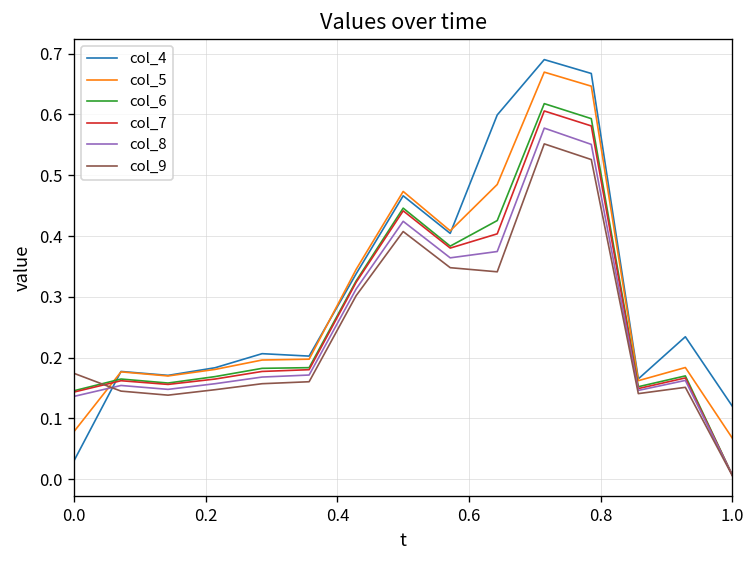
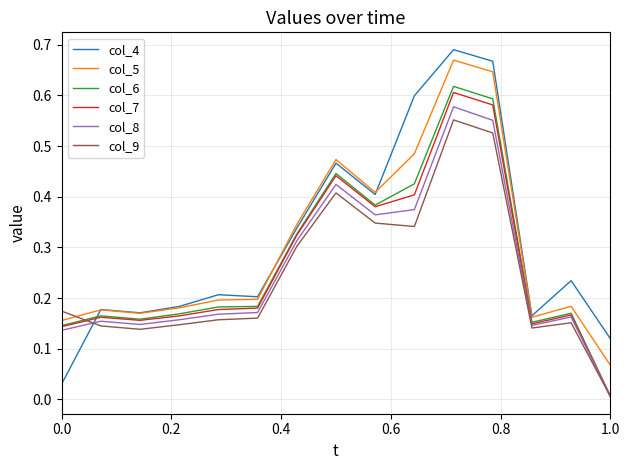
  {
    "col_4": {
      "0.0": 0.03,
      "1.0": 0.12
    },
    "col_5": {
-     "0.0": 0.08,
+     "0.0": 0.16,
      "1.0": 0.07
    },
    "col_8": {
      "0.0": 0.14
    },
    "col_9": {
      "0.0": 0.17
    }
  }
